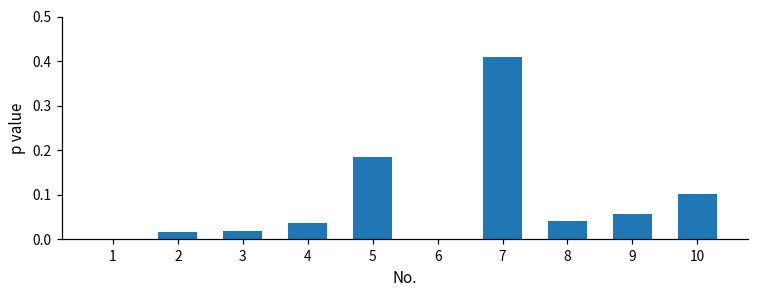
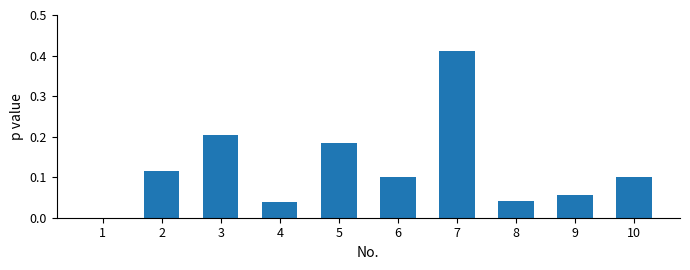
  {
    "1": 0.00,
-   "2": 0.02,
-   "3": 0.02,
+   "2": 0.12,
+   "3": 0.21,
    "4": 0.04,
    "5": 0.19,
-   "6": 0.0,
+   "6": 0.1,
    "7": 0.41,
    "8": 0.04,
    "9": 0.06,
    "10": 0.10
  }
